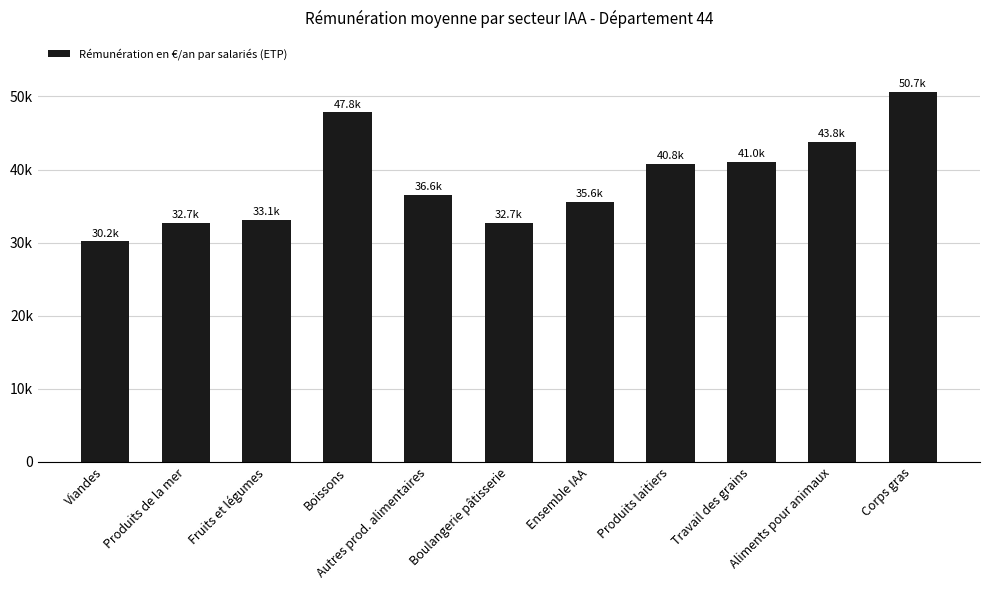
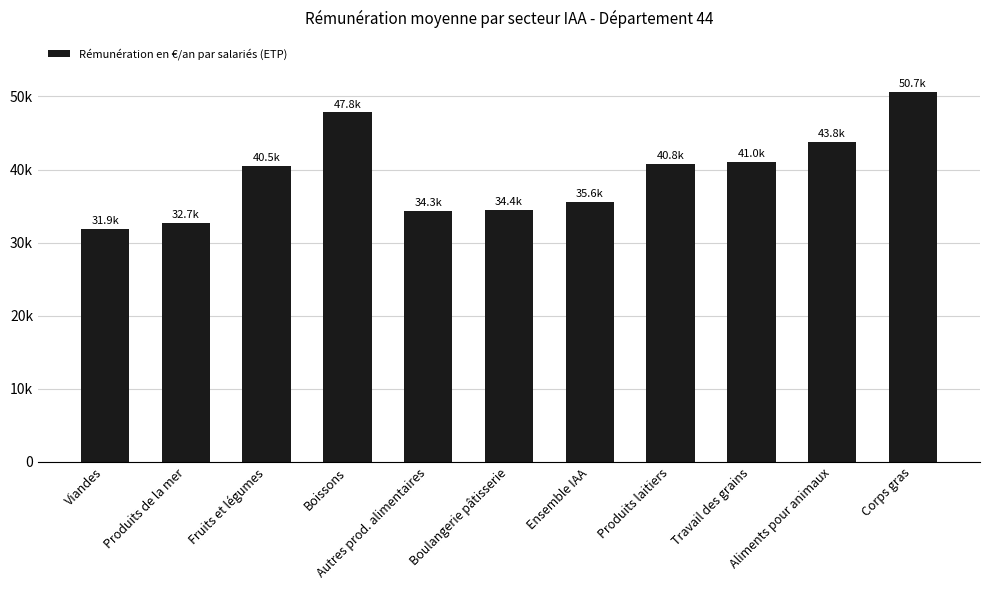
  {
-   "Viandes": "30.2k",
+   "Viandes": "31.9k",
    "Produits de la mer": "32.7k",
-   "Fruits et légumes": "33.1k",
+   "Fruits et légumes": "40.5k",
    "Boissons": "47.8k",
-   "Autres prod. alimentaires": "36.6k",
-   "Boulangerie pâtisserie": "32.7k",
+   "Autres prod. alimentaires": "34.3k",
+   "Boulangerie pâtisserie": "34.4k",
    "Ensemble IAA": "35.6k",
    "Produits laitiers": "40.8k",
    "Travail des grains": "41.0k",
    "Aliments pour animaux": "43.8k",
    "Corps gras": "50.7k"
  }
